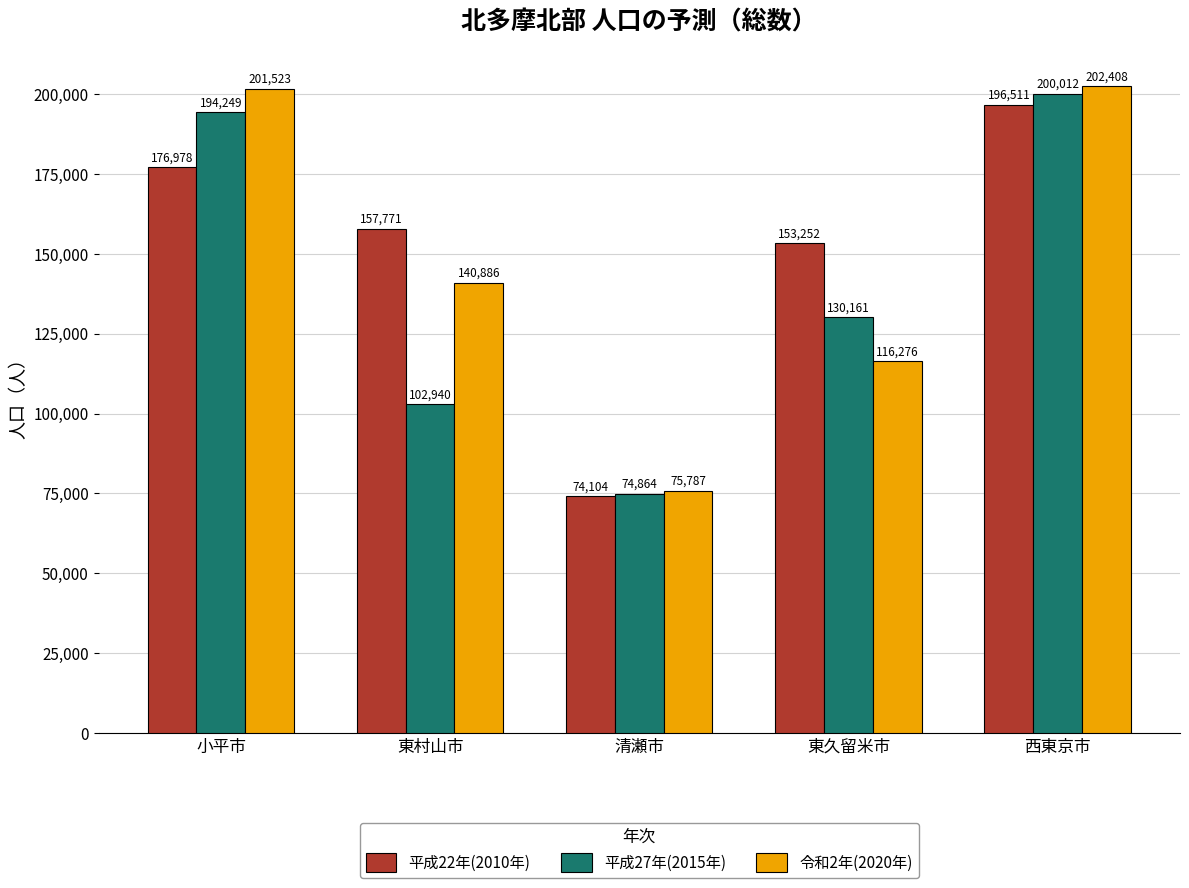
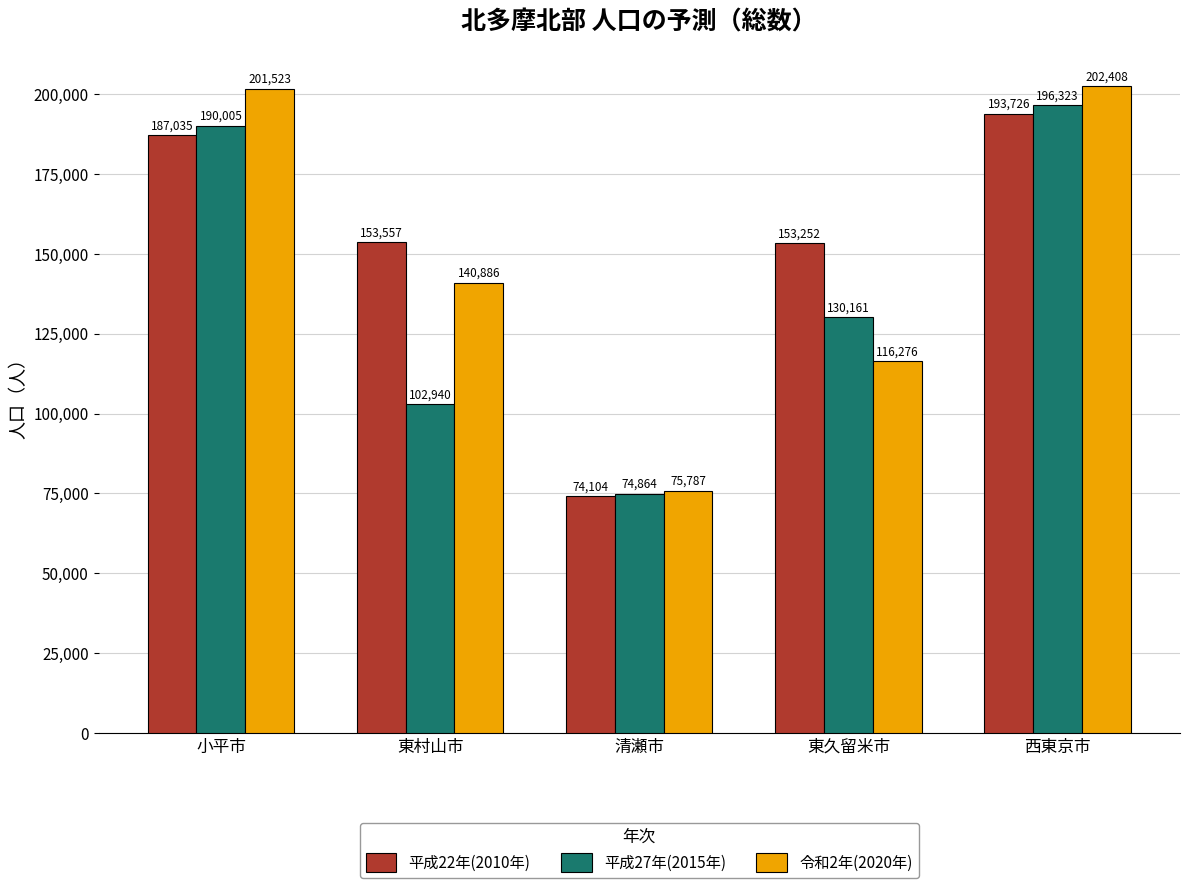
  {
    "平成22年(2010年)": {
-     "小平市": "176,978",
-     "東村山市": "157,771",
+     "小平市": "187,035",
+     "東村山市": "153,557",
      "清瀬市": "74,104",
      "東久留米市": "153,252",
-     "西東京市": "196,511"
+     "西東京市": "193,726"
    },
    "平成27年(2015年)": {
-     "小平市": "194,249",
+     "小平市": "190,005",
      "東村山市": "102,940",
      "清瀬市": "74,864",
      "東久留米市": "130,161",
-     "西東京市": "200,012"
+     "西東京市": "196,323"
    },
    "令和2年(2020年)": {
      "小平市": "201,523",
      "東村山市": "140,886",
      "清瀬市": "75,787",
      "東久留米市": "116,276",
      "西東京市": "202,408"
    }
  }
